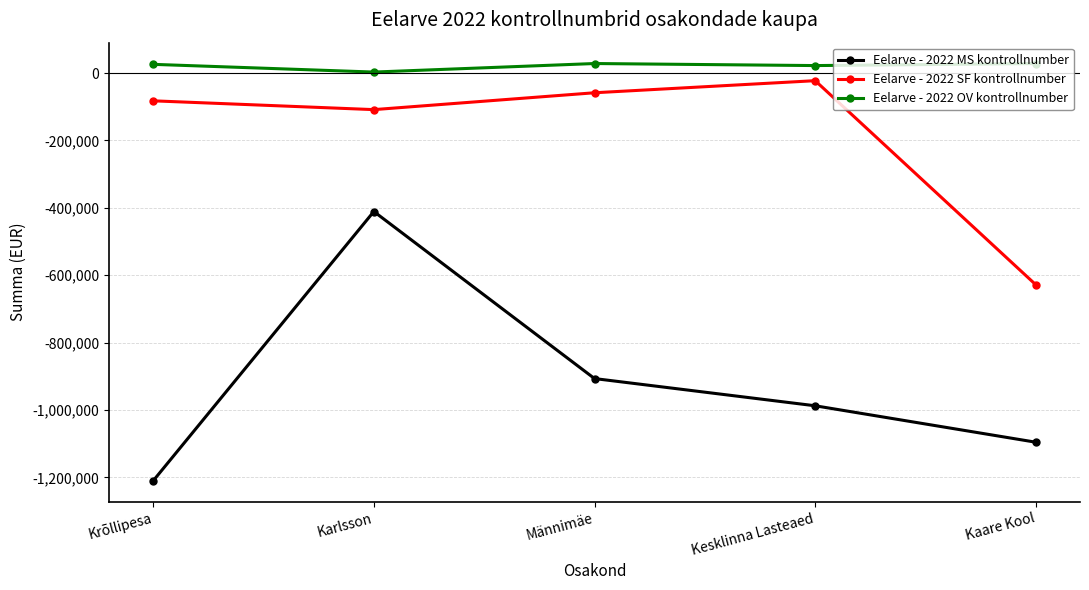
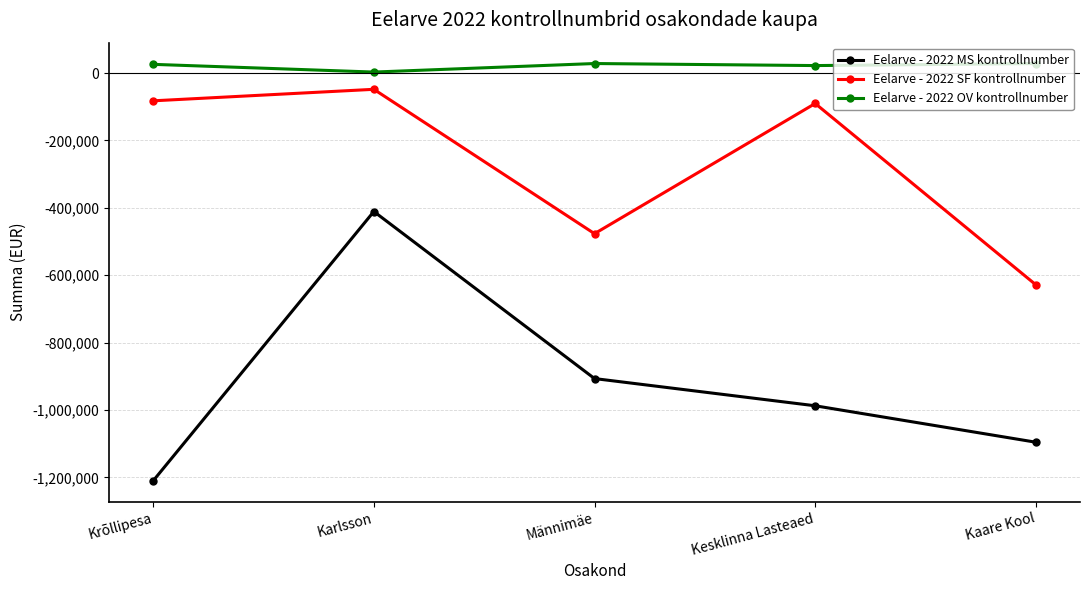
  {
    "Eelarve - 2022 MS kontrollnumber": {
      "Krõllipesa": "-1,210,000",
      "Karlsson": "-410,000",
      "Männimäe": "-910,000",
      "Kesklinna Lasteaed": "-990,000",
      "Kaare Kool": "-1,100,000"
    },
    "Eelarve - 2022 SF kontrollnumber": {
      "Krõllipesa": "-80,000",
-     "Karlsson": "-110,000",
-     "Männimäe": "-60,000",
-     "Kesklinna Lasteaed": "-20,000",
+     "Karlsson": "-50,000",
+     "Männimäe": "-480,000",
+     "Kesklinna Lasteaed": "-90,000",
      "Kaare Kool": "-630,000"
    },
    "Eelarve - 2022 OV kontrollnumber": {
      "Krõllipesa": "30,000",
      "Karlsson": "0",
      "Männimäe": "30,000",
      "Kesklinna Lasteaed": "20,000"
    }
  }
